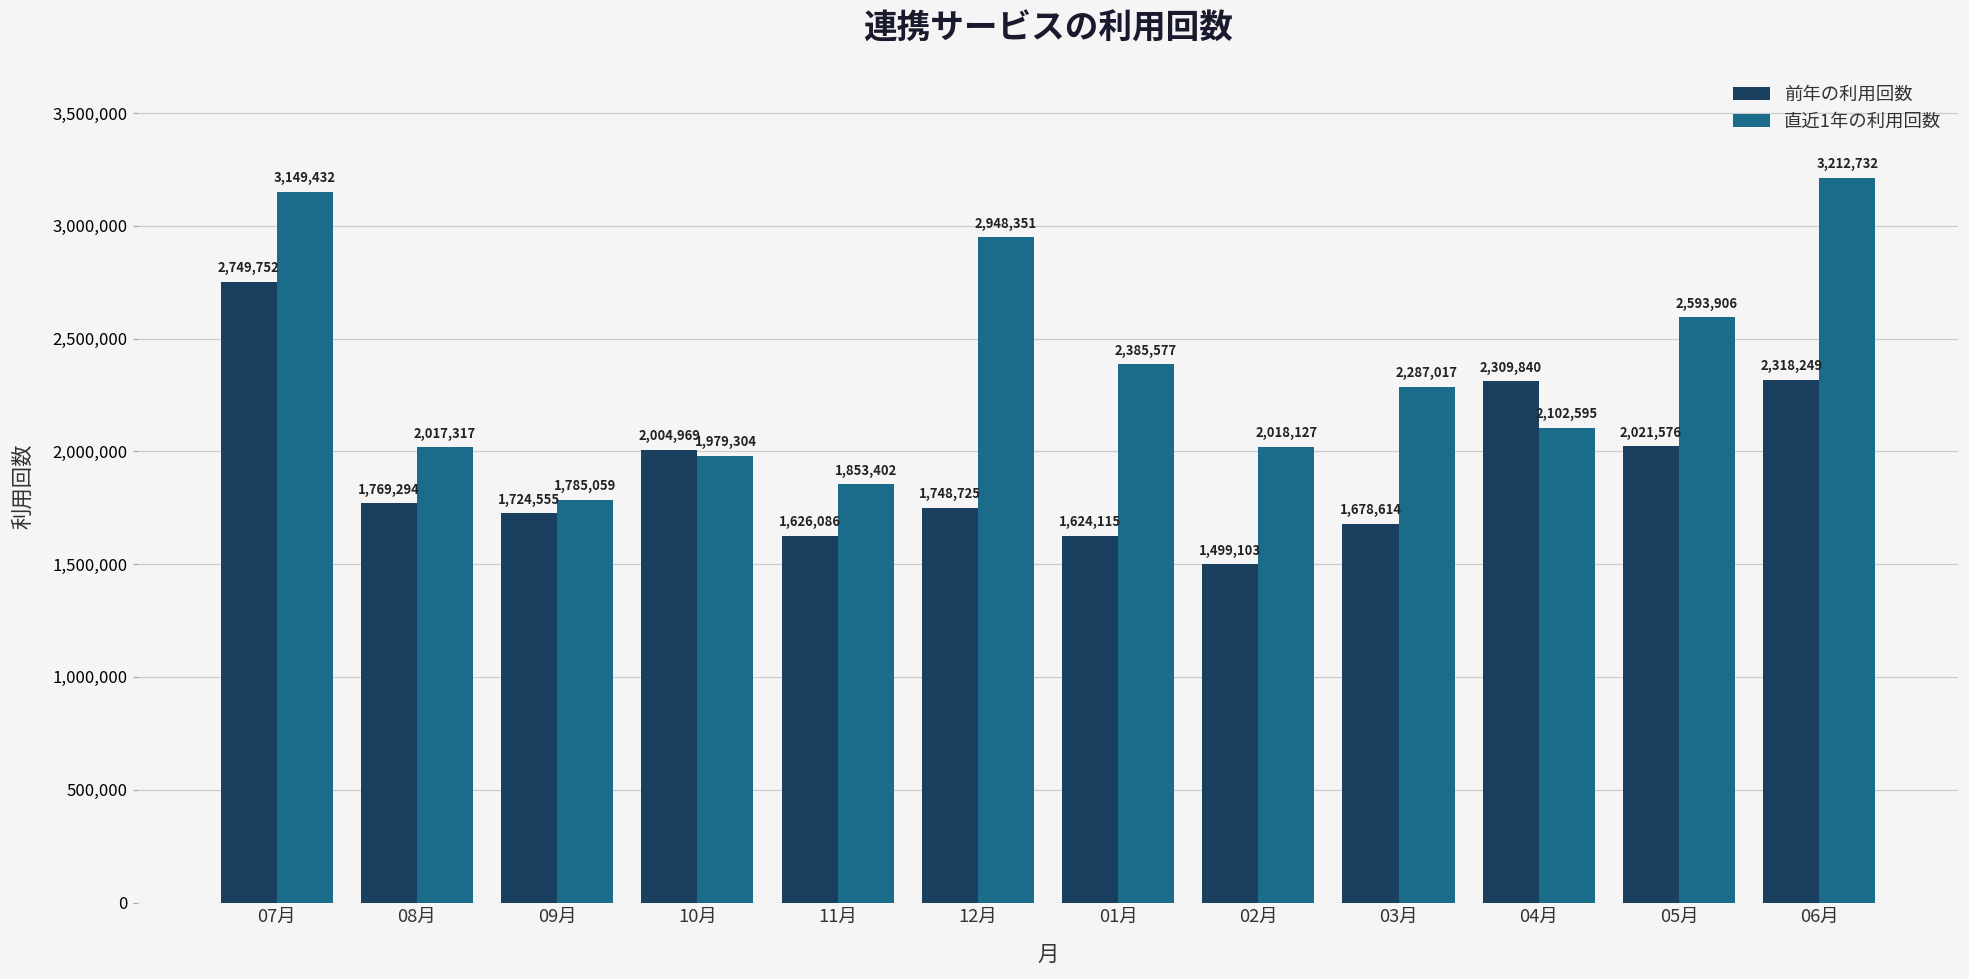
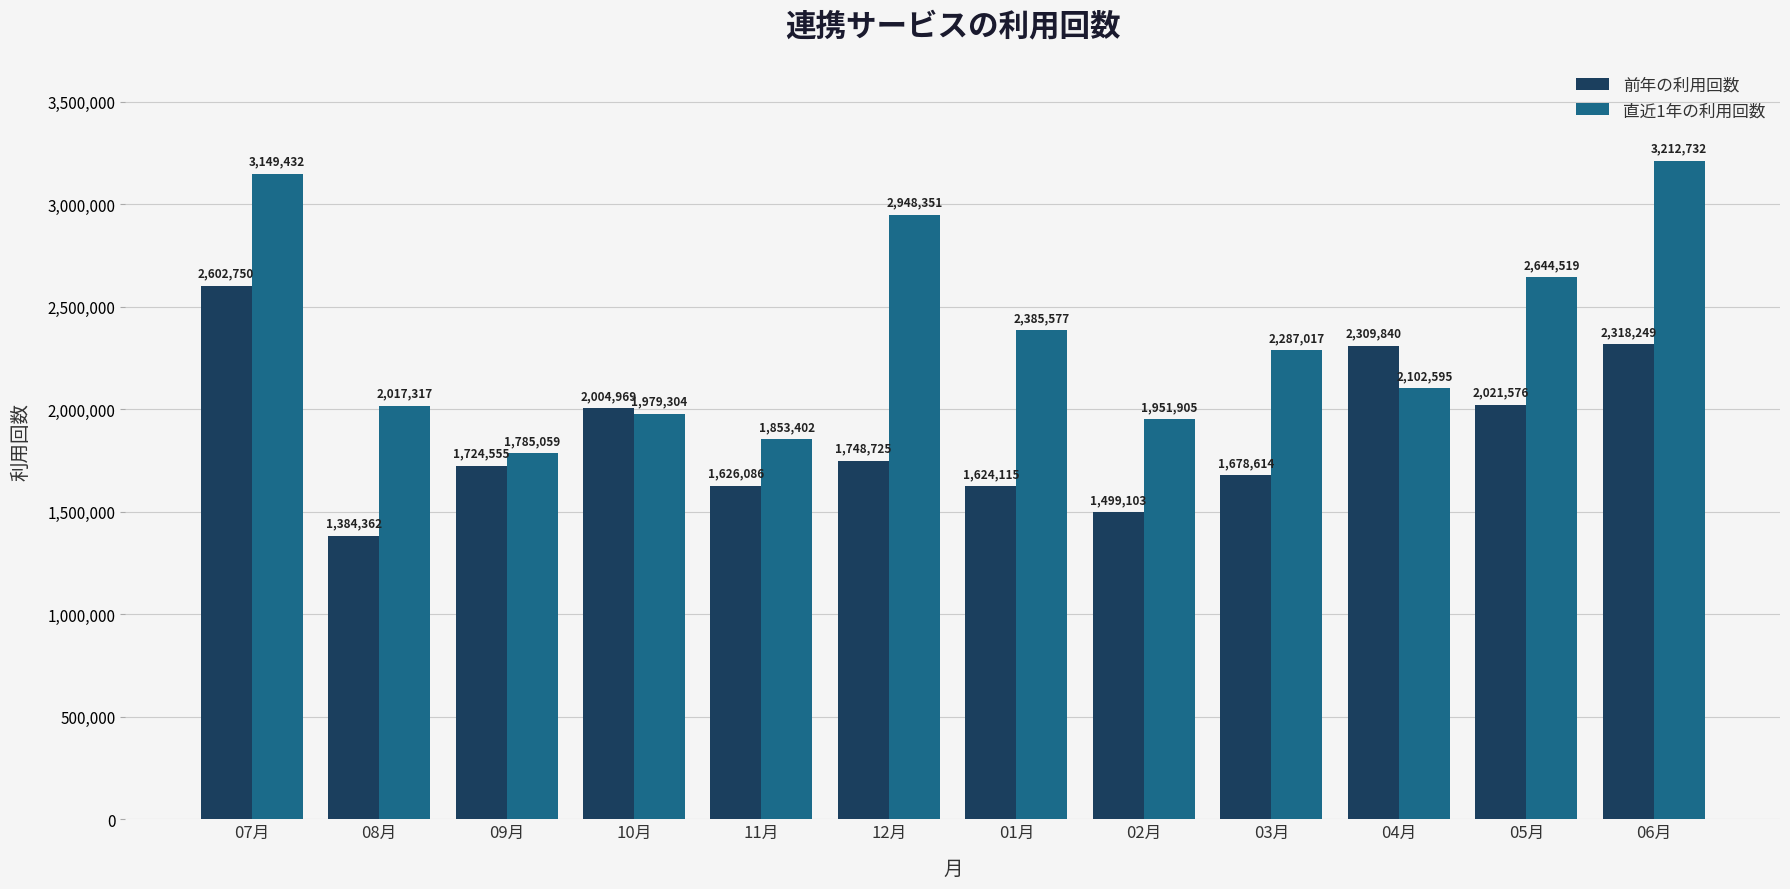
  {
    "前年の利用回数": {
-     "07月": "2,749,752",
-     "08月": "1,769,294",
+     "07月": "2,602,750",
+     "08月": "1,384,362",
      "09月": "1,724,555",
      "10月": "2,004,969",
      "11月": "1,626,086",
      "12月": "1,748,725",
      "01月": "1,624,115",
      "02月": "1,499,103",
      "03月": "1,678,614",
      "04月": "2,309,840",
      "05月": "2,021,576",
      "06月": "2,318,249"
    },
    "直近1年の利用回数": {
      "07月": "3,149,432",
      "08月": "2,017,317",
      "09月": "1,785,059",
      "10月": "1,979,304",
      "11月": "1,853,402",
      "12月": "2,948,351",
      "01月": "2,385,577",
-     "02月": "2,018,127",
+     "02月": "1,951,905",
      "03月": "2,287,017",
      "04月": "2,102,595",
-     "05月": "2,593,906",
+     "05月": "2,644,519",
      "06月": "3,212,732"
    }
  }
